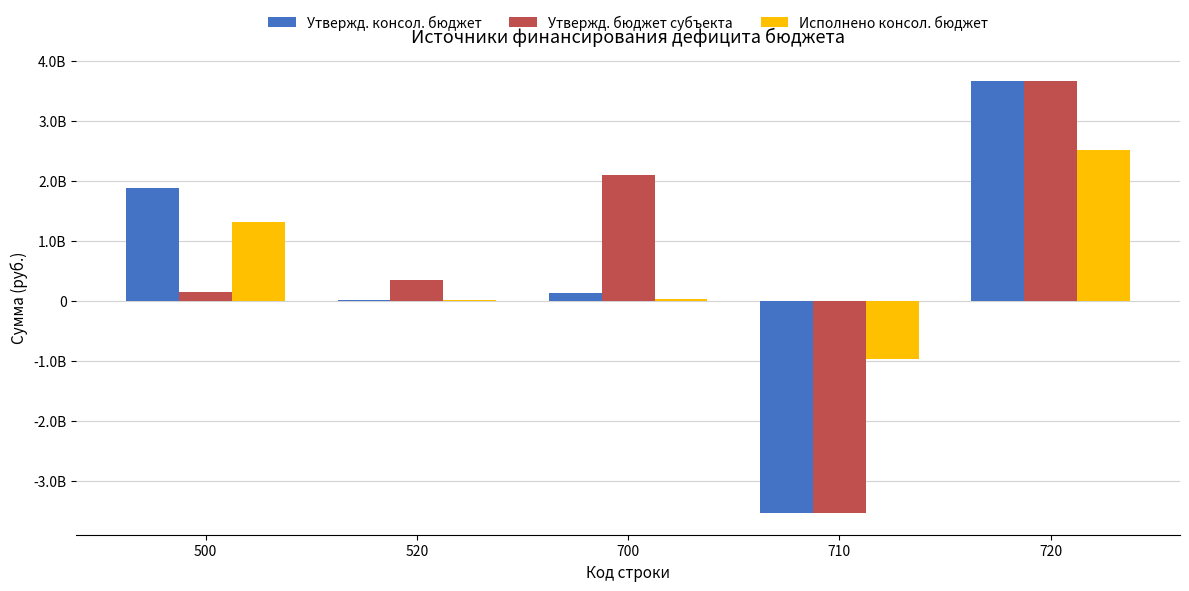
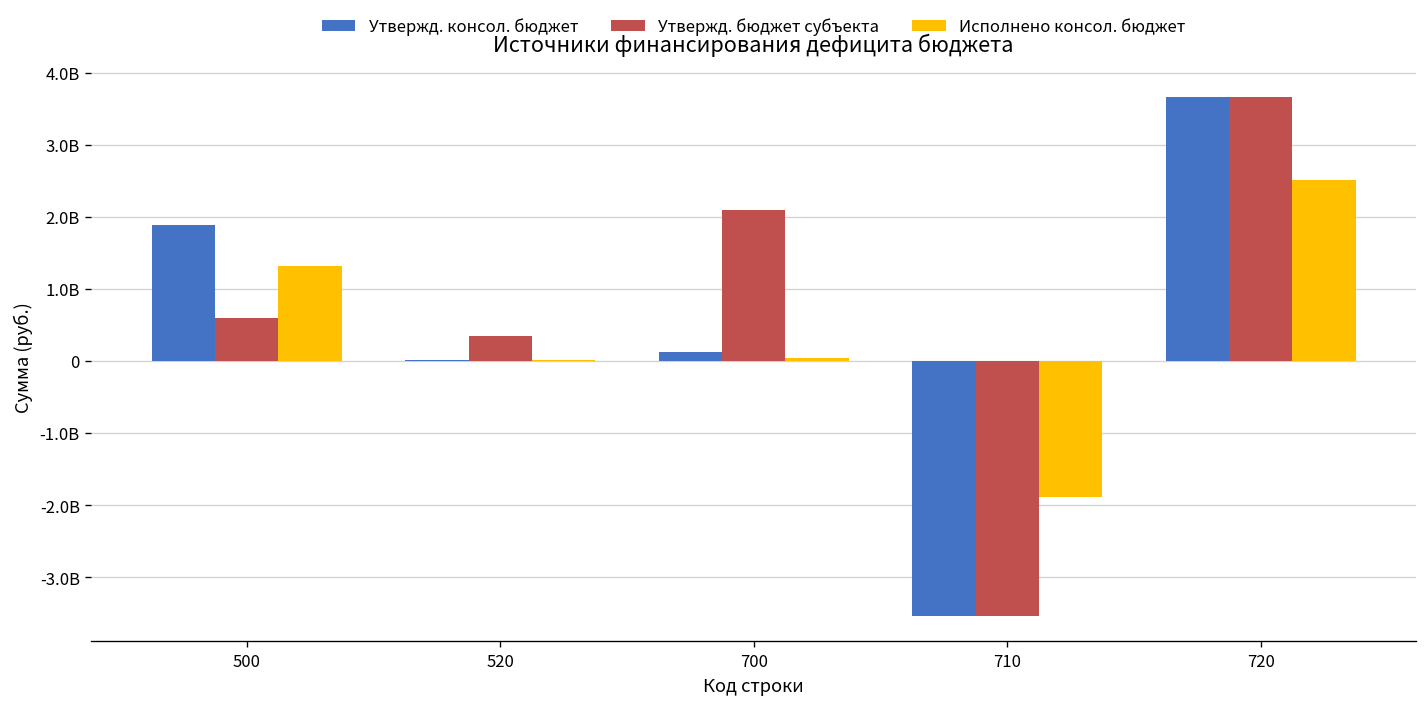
  {
    "Утвержд. консол. бюджет": {
      "500": 1900000000,
      "700": 100000000,
      "710": -3500000000,
      "720": 3700000000
    },
    "Утвержд. бюджет субъекта": {
-     "500": 100000000,
+     "500": 600000000,
      "520": 400000000,
      "700": 2100000000,
      "710": -3500000000,
      "720": 3700000000
    },
    "Исполнено консол. бюджет": {
      "500": 1300000000,
-     "710": -1000000000,
+     "710": -1900000000,
      "720": 2500000000
    }
  }
